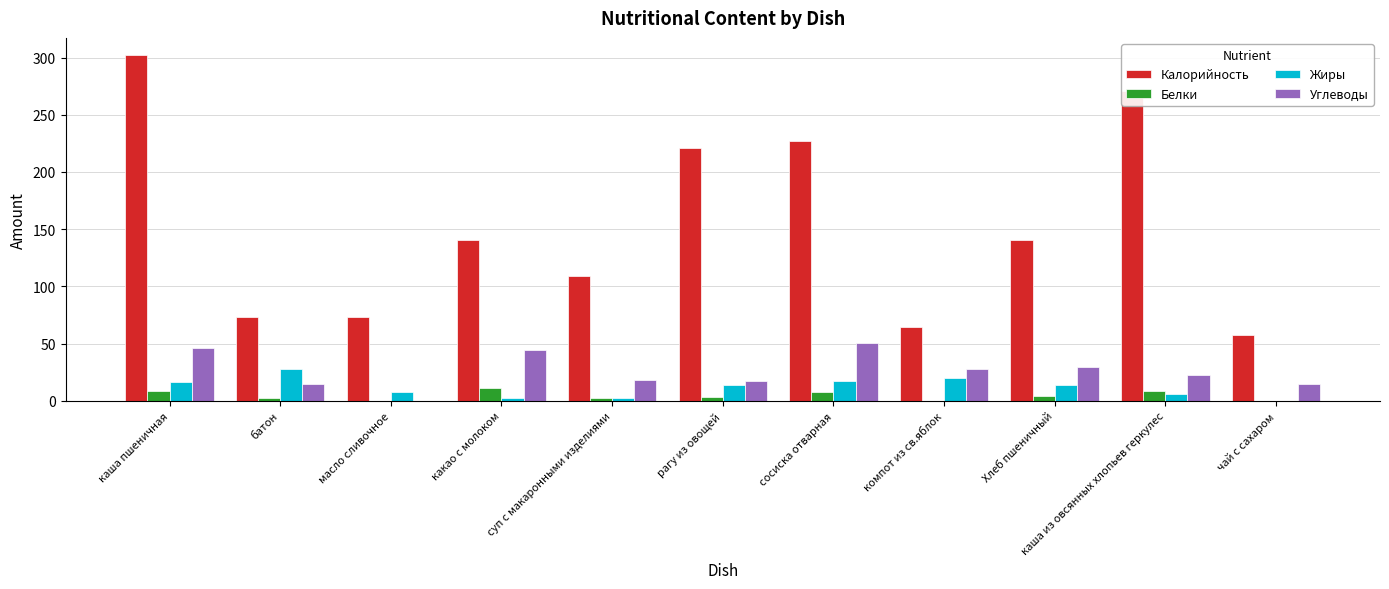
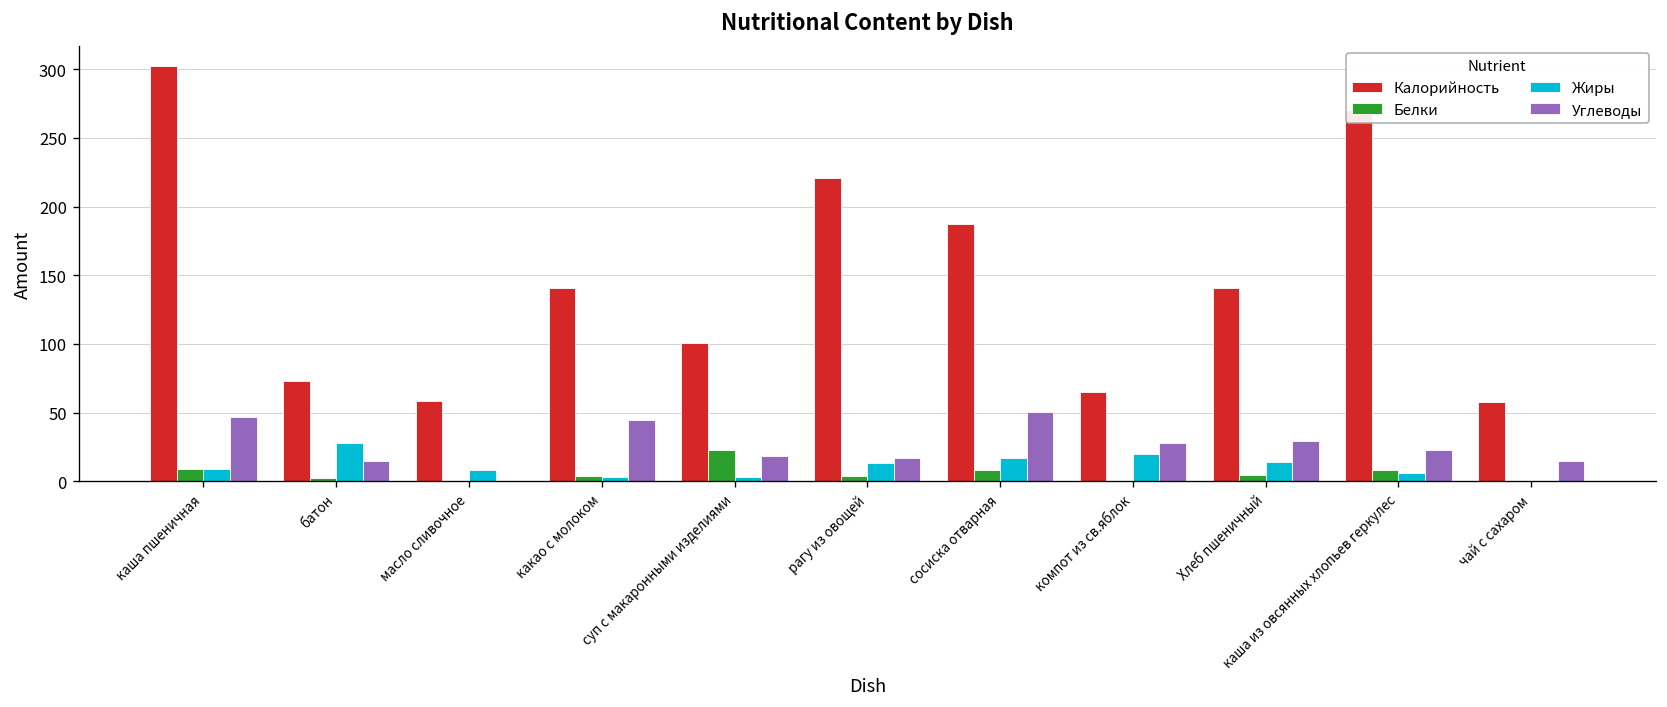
  {
    "Калорийность": {
      "каша пшеничная": 302,
      "батон": 73,
-     "масло сливочное": 73,
+     "масло сливочное": 59,
      "какао с молоком": 141,
-     "суп с макаронными изделиями": 109,
+     "суп с макаронными изделиями": 101,
      "рагу из овощей": 221,
-     "сосиска отварная": 227,
+     "сосиска отварная": 187,
      "компот из св.яблок": 65,
      "Хлеб пшеничный": 141,
      "чай с сахаром": 58
    },
    "Белки": {
      "каша пшеничная": 9,
      "батон": 3,
-     "какао с молоком": 11,
-     "суп с макаронными изделиями": 3,
+     "какао с молоком": 4,
+     "суп с макаронными изделиями": 23,
      "рагу из овощей": 4,
      "сосиска отварная": 8,
      "Хлеб пшеничный": 5,
      "каша из овсянных хлопьев геркулес": 8
    },
    "Жиры": {
-     "каша пшеничная": 17,
+     "каша пшеничная": 9,
      "батон": 28,
      "масло сливочное": 8,
      "какао с молоком": 3,
      "суп с макаронными изделиями": 3,
      "рагу из овощей": 14,
      "сосиска отварная": 17,
      "компот из св.яблок": 20,
      "Хлеб пшеничный": 14,
      "каша из овсянных хлопьев геркулес": 6,
      "чай с сахаром": 0
    },
    "Углеводы": {
      "каша пшеничная": 47,
      "батон": 15,
      "какао с молоком": 45,
      "суп с макаронными изделиями": 18,
      "рагу из овощей": 17,
      "сосиска отварная": 50,
      "компот из св.яблок": 28,
      "Хлеб пшеничный": 30,
      "каша из овсянных хлопьев геркулес": 23,
      "чай с сахаром": 15
    }
  }
